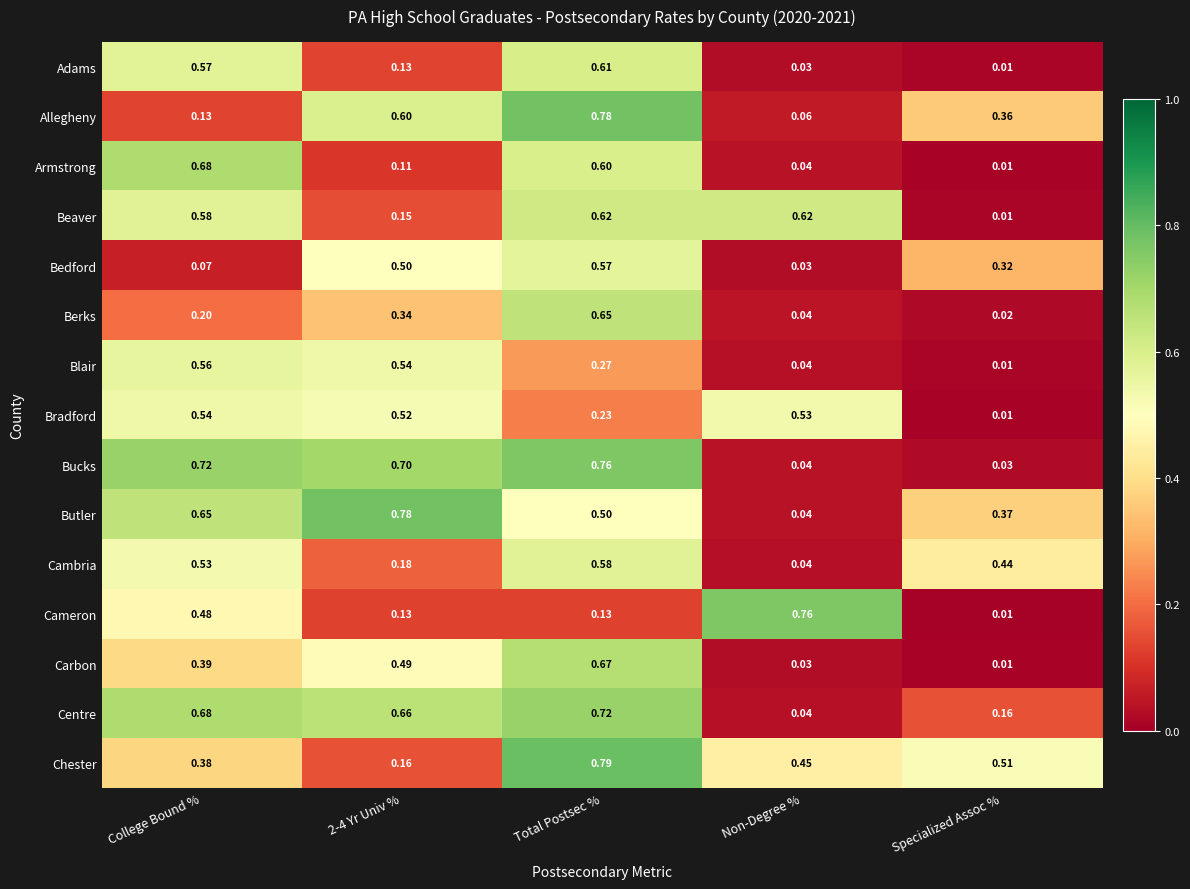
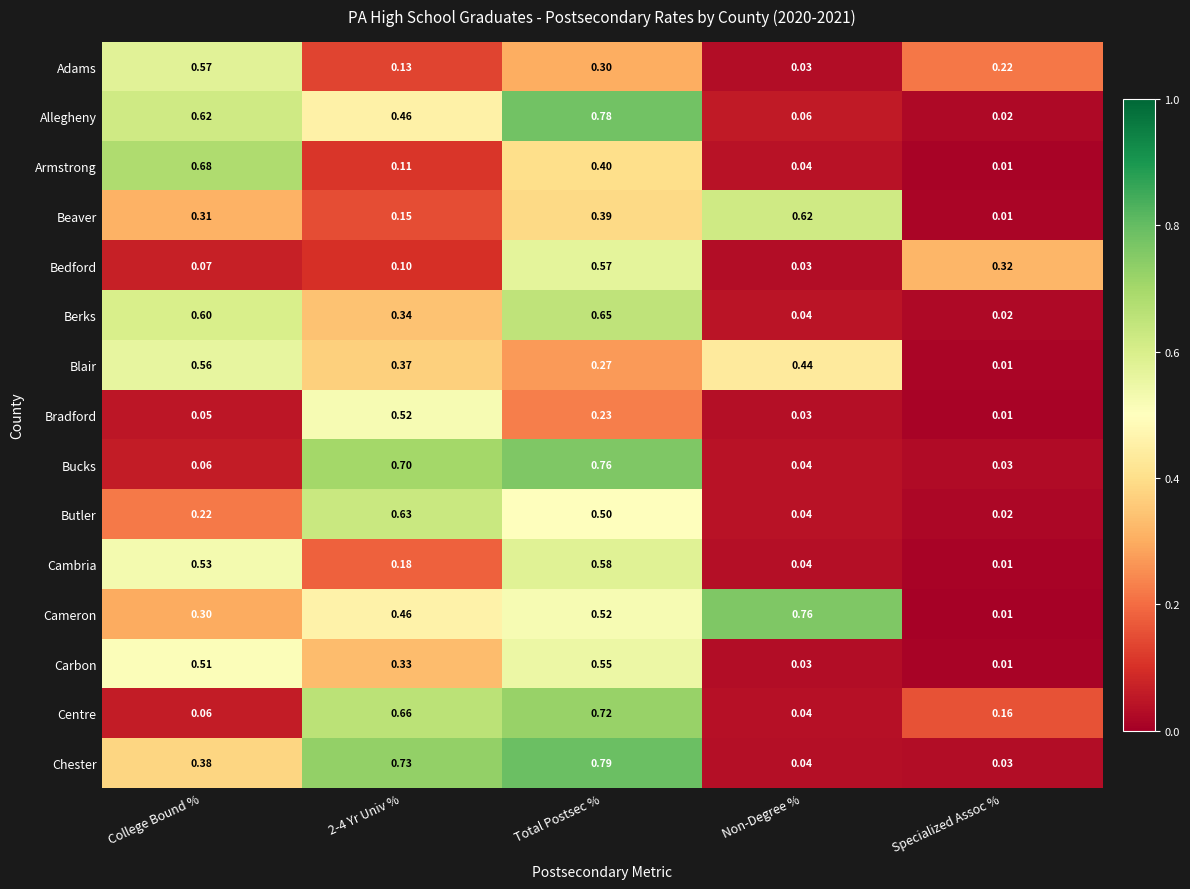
  {
    "Adams": {
      "College Bound %": 0.57,
      "2-4 Yr Univ %": 0.13,
-     "Total Postsec %": 0.61,
+     "Total Postsec %": 0.30,
      "Non-Degree %": 0.03,
-     "Specialized Assoc %": 0.01
+     "Specialized Assoc %": 0.22
    },
    "Allegheny": {
-     "College Bound %": 0.13,
-     "2-4 Yr Univ %": 0.60,
+     "College Bound %": 0.62,
+     "2-4 Yr Univ %": 0.46,
      "Total Postsec %": 0.78,
      "Non-Degree %": 0.06,
-     "Specialized Assoc %": 0.36
+     "Specialized Assoc %": 0.02
    },
    "Armstrong": {
      "College Bound %": 0.68,
      "2-4 Yr Univ %": 0.11,
-     "Total Postsec %": 0.60,
+     "Total Postsec %": 0.40,
      "Non-Degree %": 0.04,
      "Specialized Assoc %": 0.01
    },
    "Beaver": {
-     "College Bound %": 0.58,
+     "College Bound %": 0.31,
      "2-4 Yr Univ %": 0.15,
-     "Total Postsec %": 0.62,
+     "Total Postsec %": 0.39,
      "Non-Degree %": 0.62,
      "Specialized Assoc %": 0.01
    },
    "Bedford": {
      "College Bound %": 0.07,
-     "2-4 Yr Univ %": 0.50,
+     "2-4 Yr Univ %": 0.10,
      "Total Postsec %": 0.57,
      "Non-Degree %": 0.03,
      "Specialized Assoc %": 0.32
    },
    "Berks": {
-     "College Bound %": 0.20,
+     "College Bound %": 0.60,
      "2-4 Yr Univ %": 0.34,
      "Total Postsec %": 0.65,
      "Non-Degree %": 0.04,
      "Specialized Assoc %": 0.02
    },
    "Blair": {
      "College Bound %": 0.56,
-     "2-4 Yr Univ %": 0.54,
+     "2-4 Yr Univ %": 0.37,
      "Total Postsec %": 0.27,
-     "Non-Degree %": 0.04,
+     "Non-Degree %": 0.44,
      "Specialized Assoc %": 0.01
    },
    "Bradford": {
-     "College Bound %": 0.54,
+     "College Bound %": 0.05,
      "2-4 Yr Univ %": 0.52,
      "Total Postsec %": 0.23,
-     "Non-Degree %": 0.53,
+     "Non-Degree %": 0.03,
      "Specialized Assoc %": 0.01
    },
    "Bucks": {
-     "College Bound %": 0.72,
+     "College Bound %": 0.06,
      "2-4 Yr Univ %": 0.70,
      "Total Postsec %": 0.76,
      "Non-Degree %": 0.04,
      "Specialized Assoc %": 0.03
    },
    "Butler": {
-     "College Bound %": 0.65,
-     "2-4 Yr Univ %": 0.78,
+     "College Bound %": 0.22,
+     "2-4 Yr Univ %": 0.63,
      "Total Postsec %": 0.50,
      "Non-Degree %": 0.04,
-     "Specialized Assoc %": 0.37
+     "Specialized Assoc %": 0.02
    },
    "Cambria": {
      "College Bound %": 0.53,
      "2-4 Yr Univ %": 0.18,
      "Total Postsec %": 0.58,
      "Non-Degree %": 0.04,
-     "Specialized Assoc %": 0.44
+     "Specialized Assoc %": 0.01
    },
    "Cameron": {
-     "College Bound %": 0.48,
-     "2-4 Yr Univ %": 0.13,
-     "Total Postsec %": 0.13,
+     "College Bound %": 0.30,
+     "2-4 Yr Univ %": 0.46,
+     "Total Postsec %": 0.52,
      "Non-Degree %": 0.76,
      "Specialized Assoc %": 0.01
    },
    "Carbon": {
-     "College Bound %": 0.39,
-     "2-4 Yr Univ %": 0.49,
-     "Total Postsec %": 0.67,
+     "College Bound %": 0.51,
+     "2-4 Yr Univ %": 0.33,
+     "Total Postsec %": 0.55,
      "Non-Degree %": 0.03,
      "Specialized Assoc %": 0.01
    },
    "Centre": {
-     "College Bound %": 0.68,
+     "College Bound %": 0.06,
      "2-4 Yr Univ %": 0.66,
      "Total Postsec %": 0.72,
      "Non-Degree %": 0.04,
      "Specialized Assoc %": 0.16
    },
    "Chester": {
      "College Bound %": 0.38,
-     "2-4 Yr Univ %": 0.16,
+     "2-4 Yr Univ %": 0.73,
      "Total Postsec %": 0.79,
-     "Non-Degree %": 0.45,
-     "Specialized Assoc %": 0.51
+     "Non-Degree %": 0.04,
+     "Specialized Assoc %": 0.03
    }
  }
